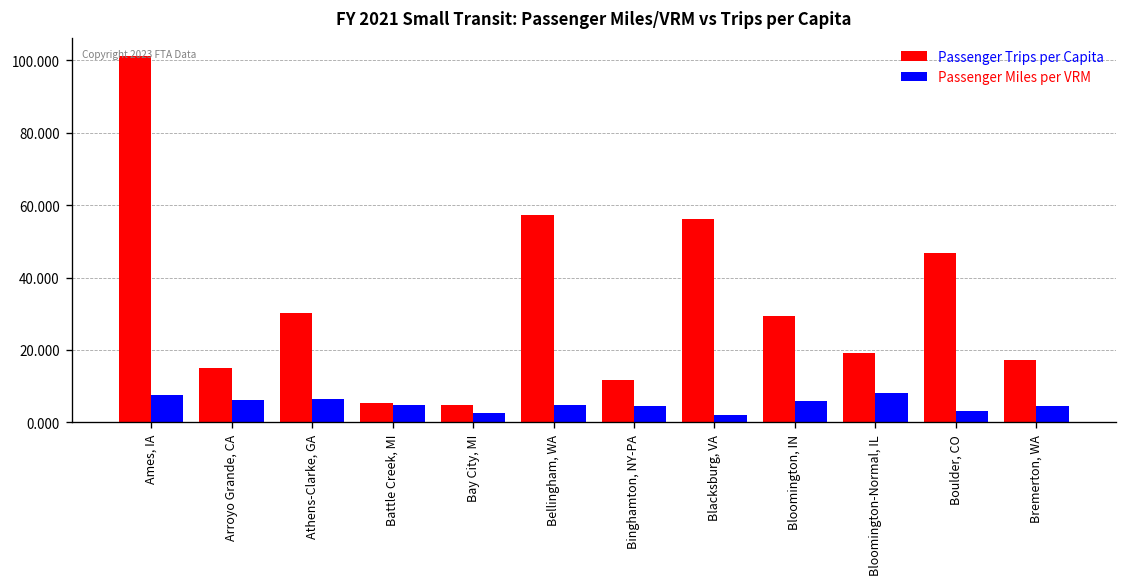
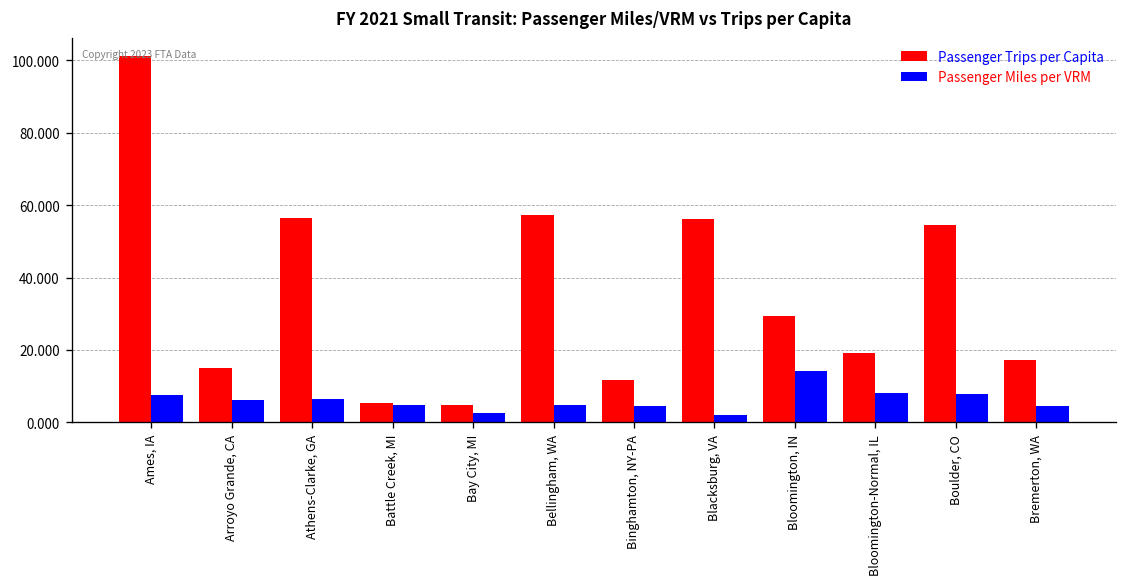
  {
    "Passenger Trips per Capita": {
      "Arroyo Grande, CA": 15,
-     "Athens-Clarke, GA": 30,
+     "Athens-Clarke, GA": 56,
      "Battle Creek, MI": 5,
      "Bay City, MI": 5,
      "Bellingham, WA": 57,
      "Binghamton, NY-PA": 12,
      "Blacksburg, VA": 56,
      "Bloomington, IN": 29,
      "Bloomington-Normal, IL": 19,
-     "Boulder, CO": 47,
+     "Boulder, CO": 55,
      "Bremerton, WA": 17
    },
    "Passenger Miles per VRM": {
      "Ames, IA": 7,
      "Arroyo Grande, CA": 6,
      "Athens-Clarke, GA": 6,
      "Battle Creek, MI": 5,
      "Bay City, MI": 2,
      "Bellingham, WA": 5,
      "Binghamton, NY-PA": 4,
      "Blacksburg, VA": 2,
-     "Bloomington, IN": 6,
+     "Bloomington, IN": 14,
      "Bloomington-Normal, IL": 8,
-     "Boulder, CO": 3,
+     "Boulder, CO": 8,
      "Bremerton, WA": 4
    }
  }
